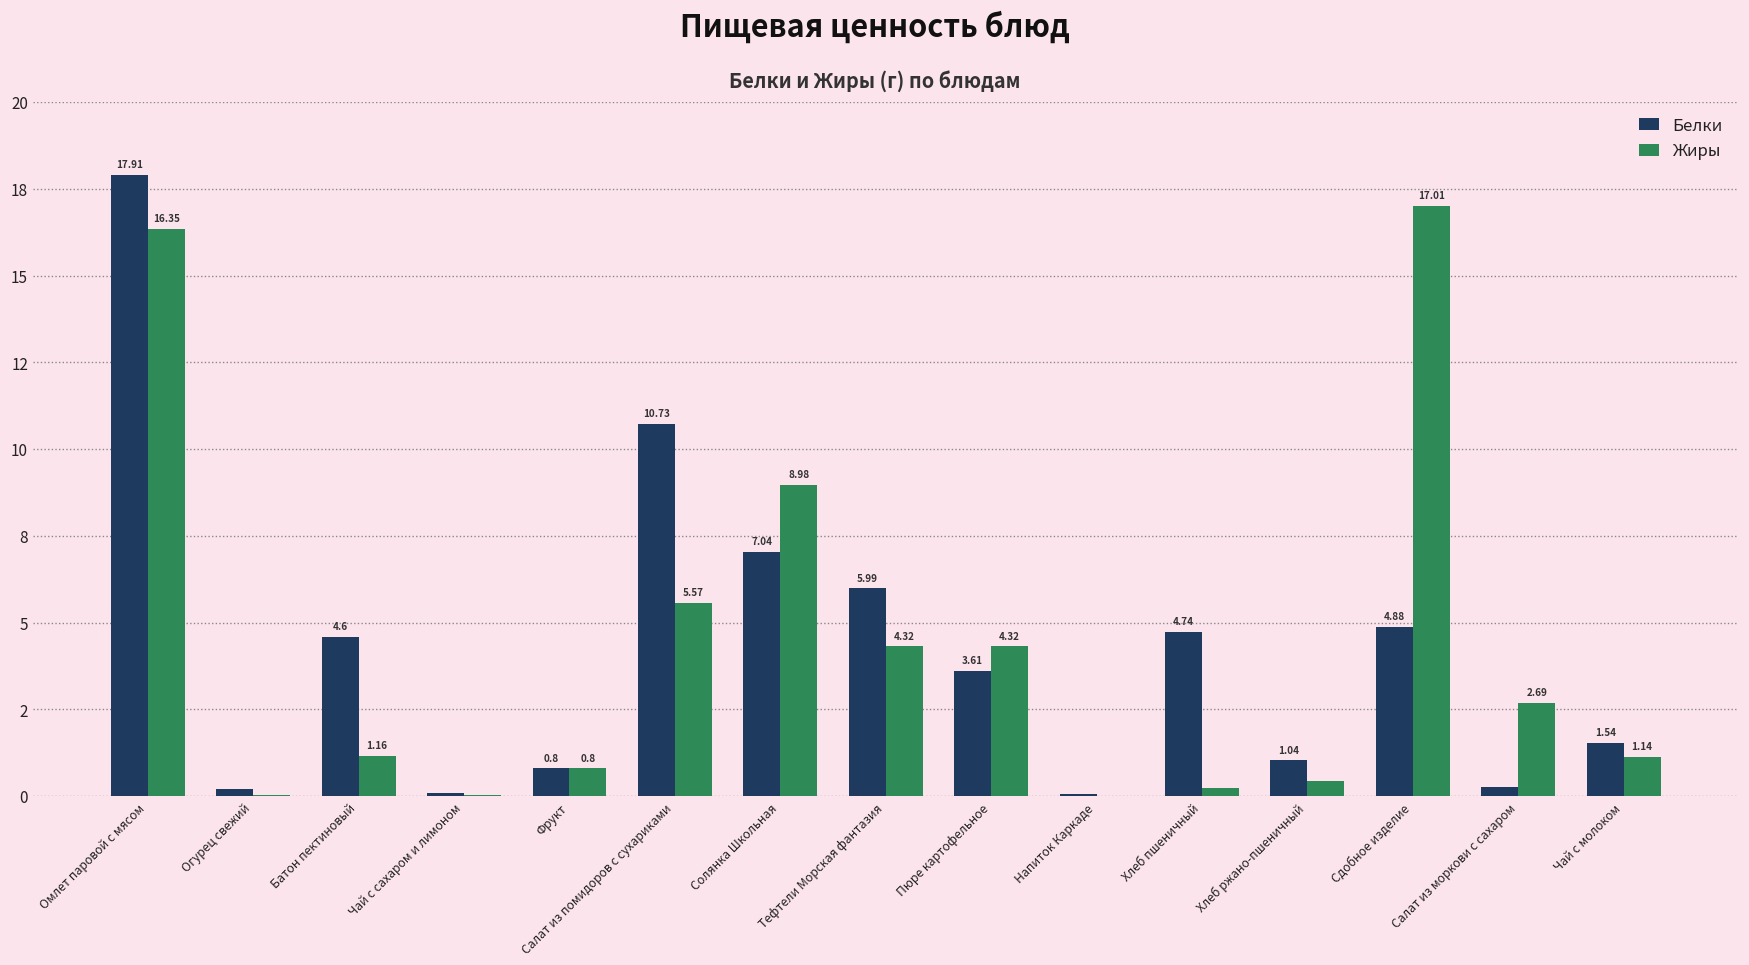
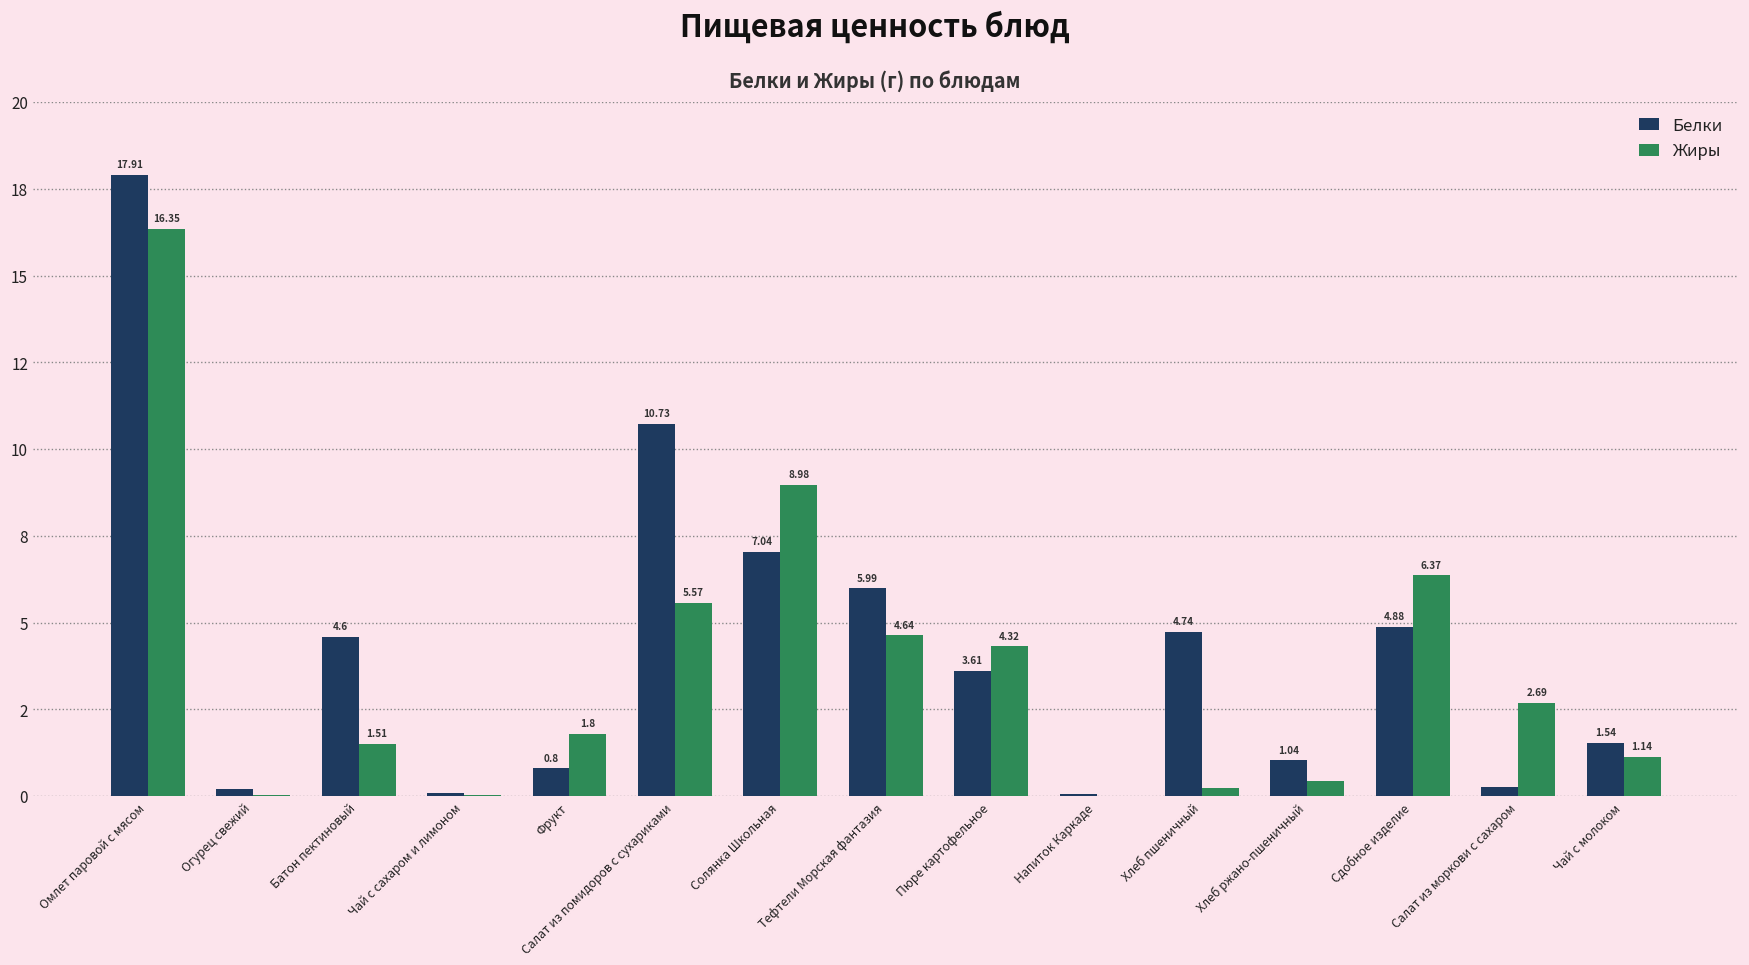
  {
    "Белки": {
      "Омлет паровой с мясом": 17.91,
      "Батон пектиновый": 4.6,
      "Фрукт": 0.8,
      "Салат из помидоров с сухариками": 10.73,
      "Солянка Школьная": 7.04,
      "Тефтели Морская фантазия": 5.99,
      "Пюре картофельное": 3.61,
      "Хлеб пшеничный": 4.74,
      "Хлеб ржано-пшеничный": 1.04,
      "Сдобное изделие": 4.88,
      "Чай с молоком": 1.54
    },
    "Жиры": {
      "Омлет паровой с мясом": 16.35,
-     "Батон пектиновый": 1.16,
-     "Фрукт": 0.8,
+     "Батон пектиновый": 1.51,
+     "Фрукт": 1.8,
      "Салат из помидоров с сухариками": 5.57,
      "Солянка Школьная": 8.98,
-     "Тефтели Морская фантазия": 4.32,
+     "Тефтели Морская фантазия": 4.64,
      "Пюре картофельное": 4.32,
-     "Сдобное изделие": 17.01,
+     "Сдобное изделие": 6.37,
      "Салат из моркови с сахаром": 2.69,
      "Чай с молоком": 1.14
    }
  }
